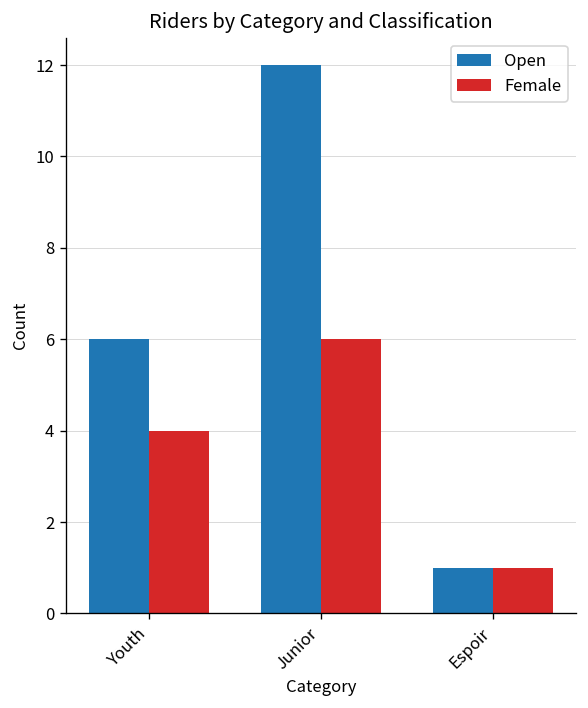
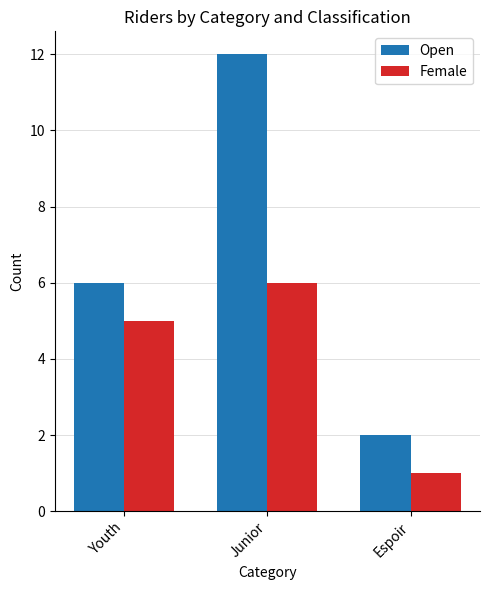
  {
    "Open": {
      "Youth": 6,
      "Junior": 12,
-     "Espoir": 1
+     "Espoir": 2
    },
    "Female": {
-     "Youth": 4,
+     "Youth": 5,
      "Junior": 6,
      "Espoir": 1
    }
  }
